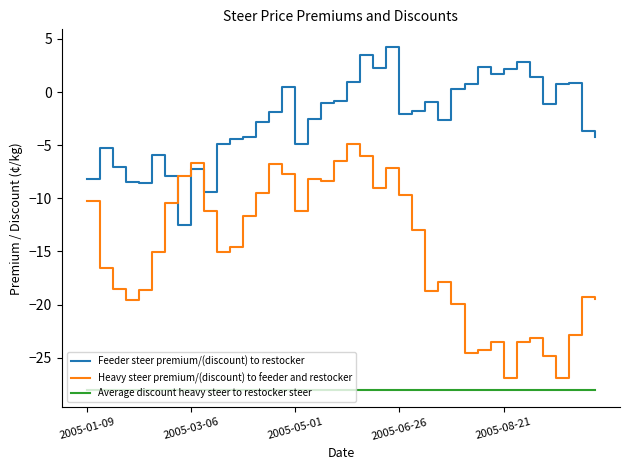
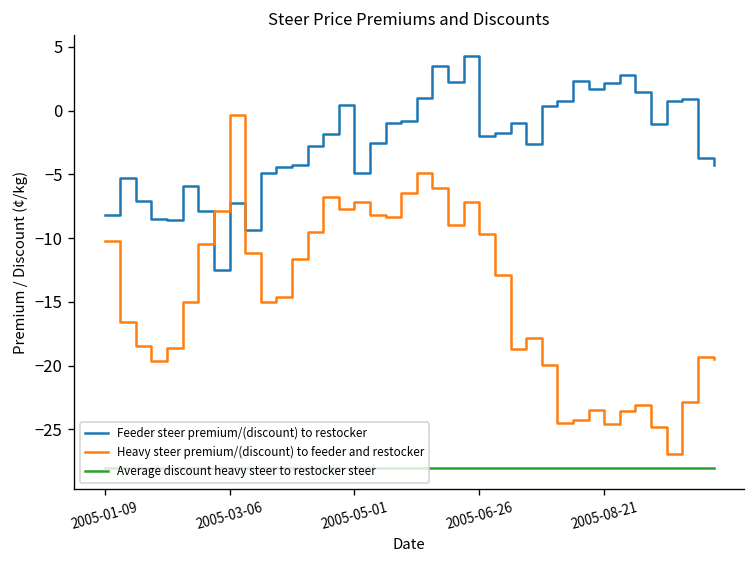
  {
    "Feeder steer premium/(discount) to restocker": {
      "2005-01-09": -8.2,
      "2005-03-06": -7.2,
      "2005-05-01": -4.9,
      "2005-06-26": -2.0,
      "2005-08-21": 2.1
    },
    "Heavy steer premium/(discount) to feeder and restocker": {
      "2005-01-09": -10.2,
-     "2005-03-06": -6.7,
-     "2005-05-01": -11.2,
+     "2005-03-06": -0.3,
+     "2005-05-01": -7.1,
      "2005-06-26": -9.7,
-     "2005-08-21": -26.9
+     "2005-08-21": -24.6
    },
    "Average discount heavy steer to restocker steer": {
      "2005-06-26": -28.0,
      "2005-08-21": -28.0
    }
  }
